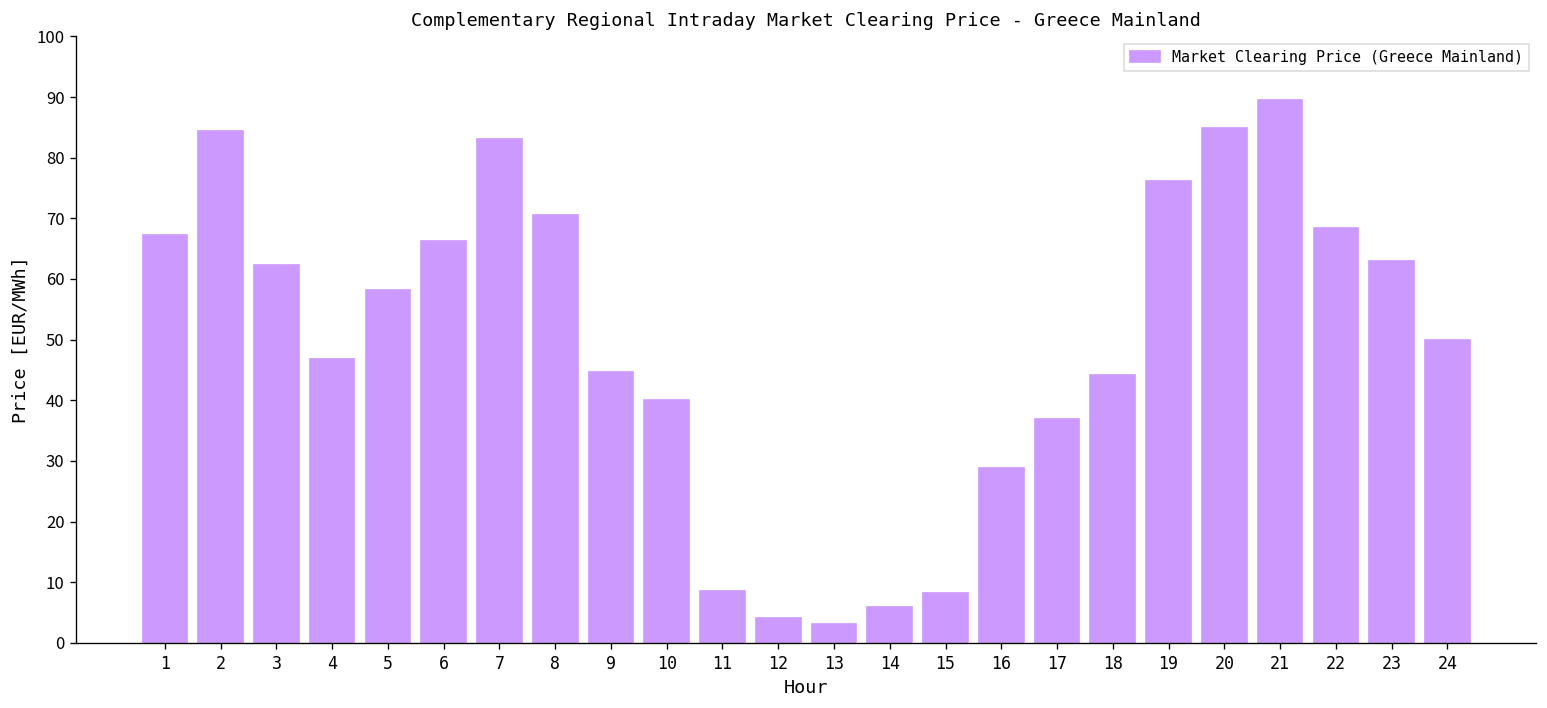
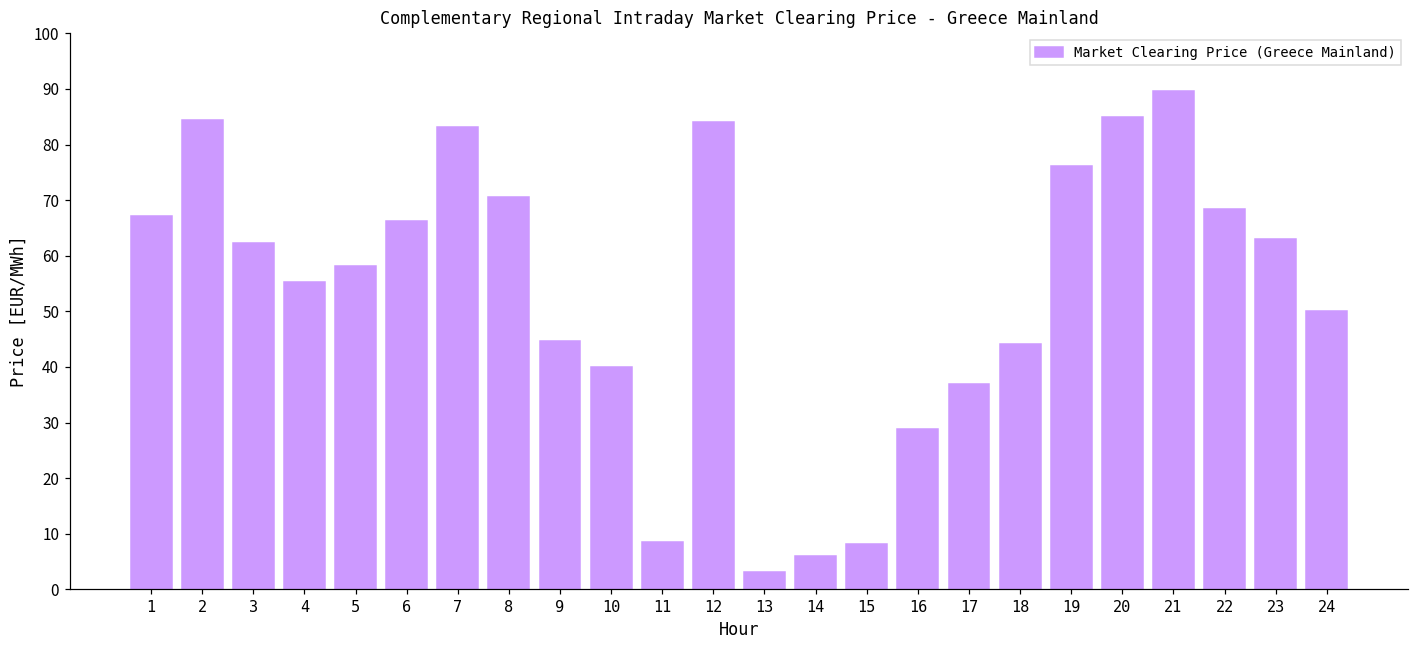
  {
    "1": 67,
    "2": 84,
    "3": 62,
-   "4": 47,
+   "4": 55,
    "5": 58,
    "6": 66,
    "7": 83,
    "8": 71,
    "9": 45,
    "10": 40,
    "11": 9,
-   "12": 4,
+   "12": 84,
    "13": 3,
    "14": 6,
    "15": 8,
    "16": 29,
    "17": 37,
    "18": 44,
    "19": 76,
    "20": 85,
    "21": 90,
    "22": 68,
    "23": 63,
    "24": 50
  }
